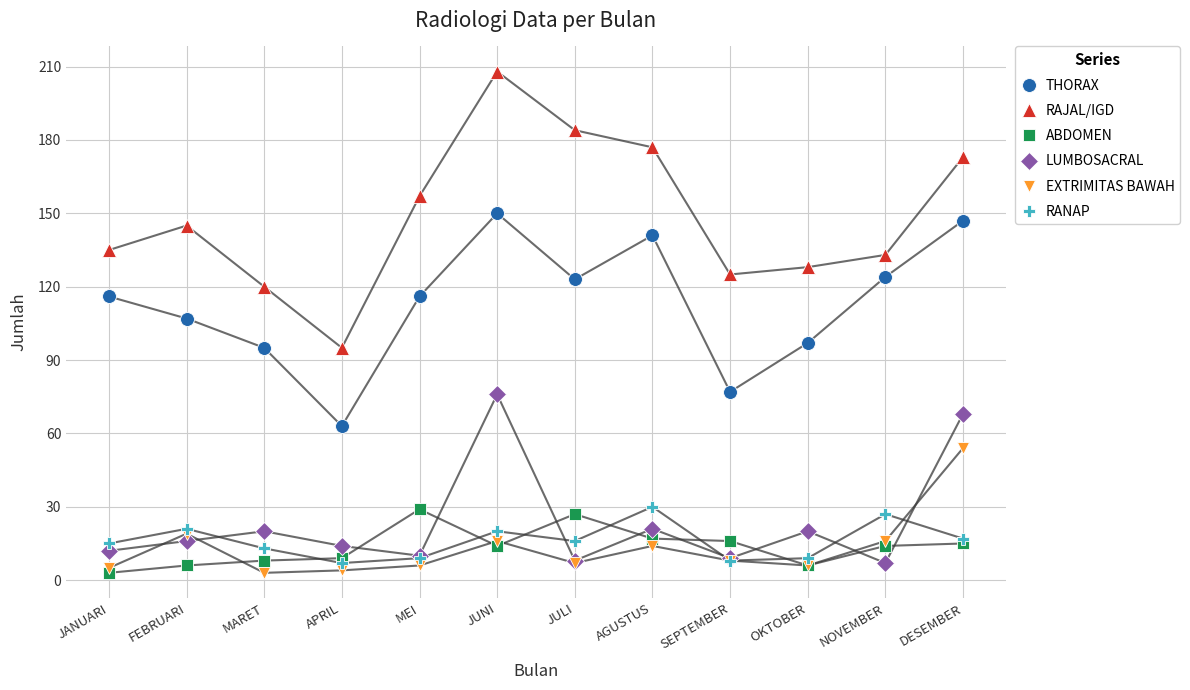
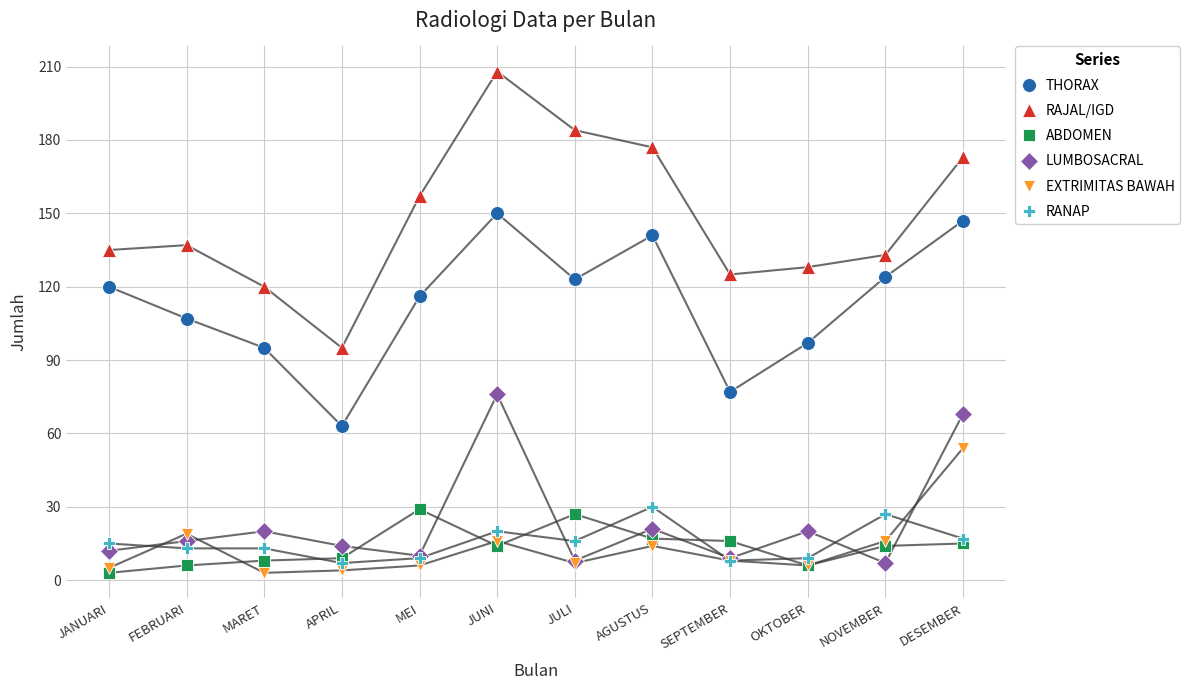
  {
    "THORAX": {
-     "JANUARI": 116,
+     "JANUARI": 120,
      "FEBRUARI": 107,
      "MARET": 95,
      "APRIL": 63,
      "MEI": 116,
      "JUNI": 150,
      "JULI": 123,
      "AGUSTUS": 141,
      "SEPTEMBER": 77,
      "OKTOBER": 97,
      "NOVEMBER": 124,
      "DESEMBER": 147
    },
    "RAJAL/IGD": {
      "JANUARI": 135,
-     "FEBRUARI": 145,
+     "FEBRUARI": 137,
      "MARET": 120,
      "APRIL": 95,
      "MEI": 157,
      "JUNI": 208,
      "JULI": 184,
      "AGUSTUS": 177,
      "SEPTEMBER": 125,
      "OKTOBER": 128,
      "NOVEMBER": 133,
      "DESEMBER": 173
    },
    "ABDOMEN": {
      "JANUARI": 3,
      "FEBRUARI": 6,
      "MARET": 8,
      "APRIL": 9,
      "MEI": 29,
      "JUNI": 14,
      "JULI": 27,
      "AGUSTUS": 17,
      "SEPTEMBER": 16,
      "NOVEMBER": 14,
      "DESEMBER": 15
    },
    "LUMBOSACRAL": {
      "JANUARI": 12,
      "FEBRUARI": 16,
      "MARET": 20,
      "APRIL": 14,
      "JUNI": 76,
      "AGUSTUS": 21,
      "OKTOBER": 20,
      "NOVEMBER": 7,
      "DESEMBER": 68
    },
    "EXTRIMITAS BAWAH": {
      "JANUARI": 5,
      "FEBRUARI": 19,
      "MARET": 3,
      "APRIL": 4,
      "MEI": 6,
      "JUNI": 16,
      "AGUSTUS": 14,
      "NOVEMBER": 16,
      "DESEMBER": 54
    },
    "RANAP": {
      "JANUARI": 15,
-     "FEBRUARI": 21,
+     "FEBRUARI": 13,
      "MARET": 13,
      "APRIL": 7,
      "JUNI": 20,
      "JULI": 16,
      "AGUSTUS": 30,
      "OKTOBER": 9,
      "NOVEMBER": 27,
      "DESEMBER": 17
    }
  }
